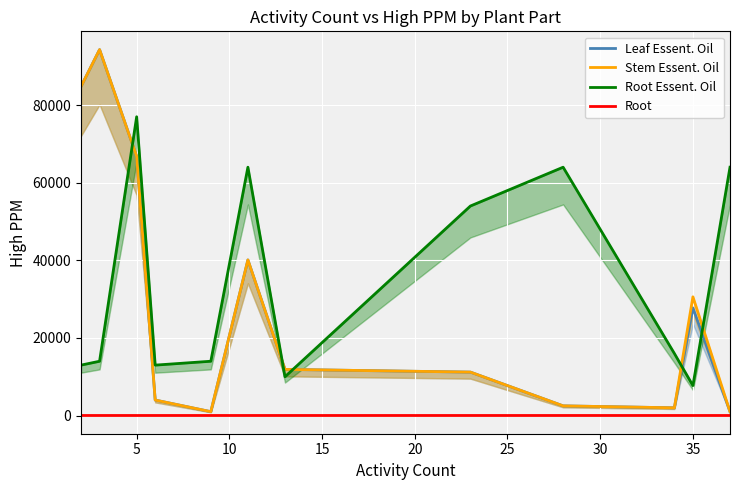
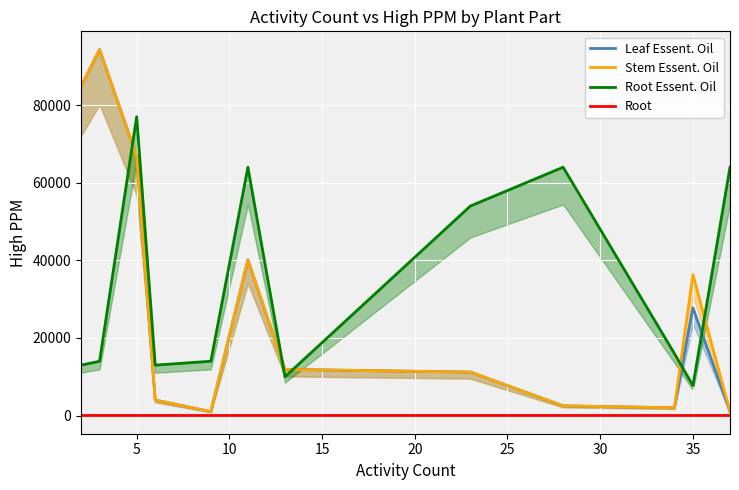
  {
    "Leaf Essent. Oil": {
      "35": 28000
    },
    "Stem Essent. Oil": {
-     "35": 31000
+     "35": 36000
    },
    "Root Essent. Oil": {
      "5": 77000,
      "35": 8000
    },
    "Root": {
      "5": 0,
      "35": 0
    }
  }
